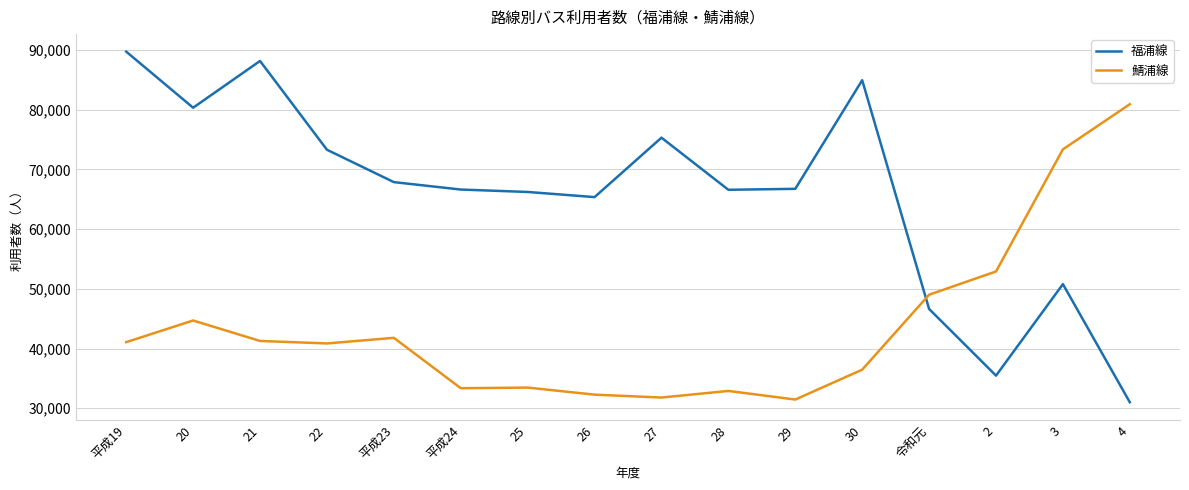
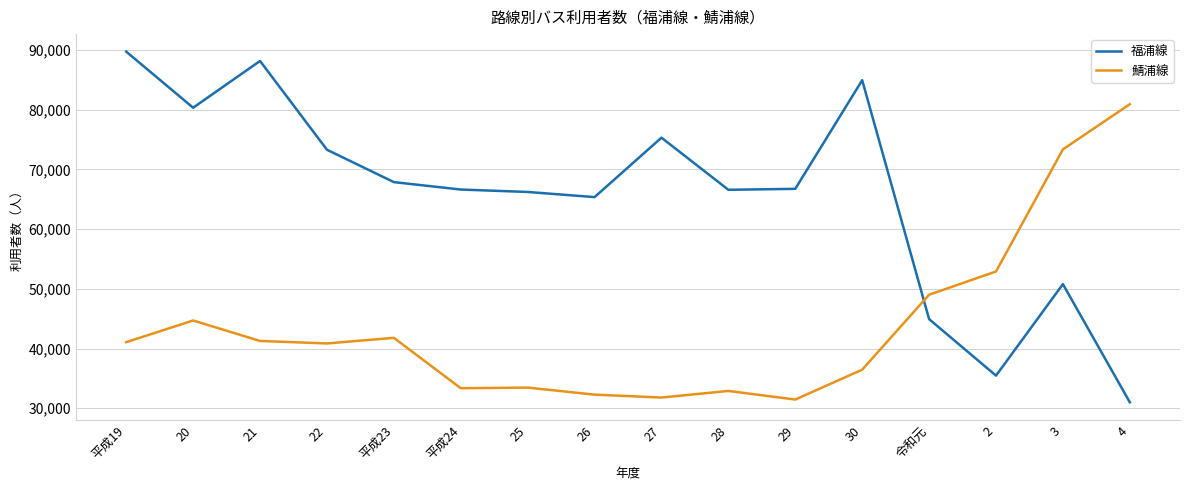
  {
    "福浦線": {
      "平成19": "90,000",
      "20": "80,000",
      "21": "88,000",
      "22": "73,000",
      "平成23": "68,000",
      "平成24": "67,000",
      "25": "66,000",
      "26": "65,000",
      "27": "75,000",
      "28": "67,000",
      "29": "67,000",
      "30": "85,000",
-     "令和元": "47,000",
+     "令和元": "45,000",
      "2": "35,000",
      "3": "51,000",
      "4": "31,000"
    },
    "鯖浦線": {
      "平成19": "41,000",
      "20": "45,000",
      "21": "41,000",
      "22": "41,000",
      "平成23": "42,000",
      "平成24": "33,000",
      "25": "33,000",
      "26": "32,000",
      "27": "32,000",
      "28": "33,000",
      "29": "31,000",
      "30": "36,000",
      "令和元": "49,000",
      "2": "53,000",
      "3": "73,000",
      "4": "81,000"
    }
  }
